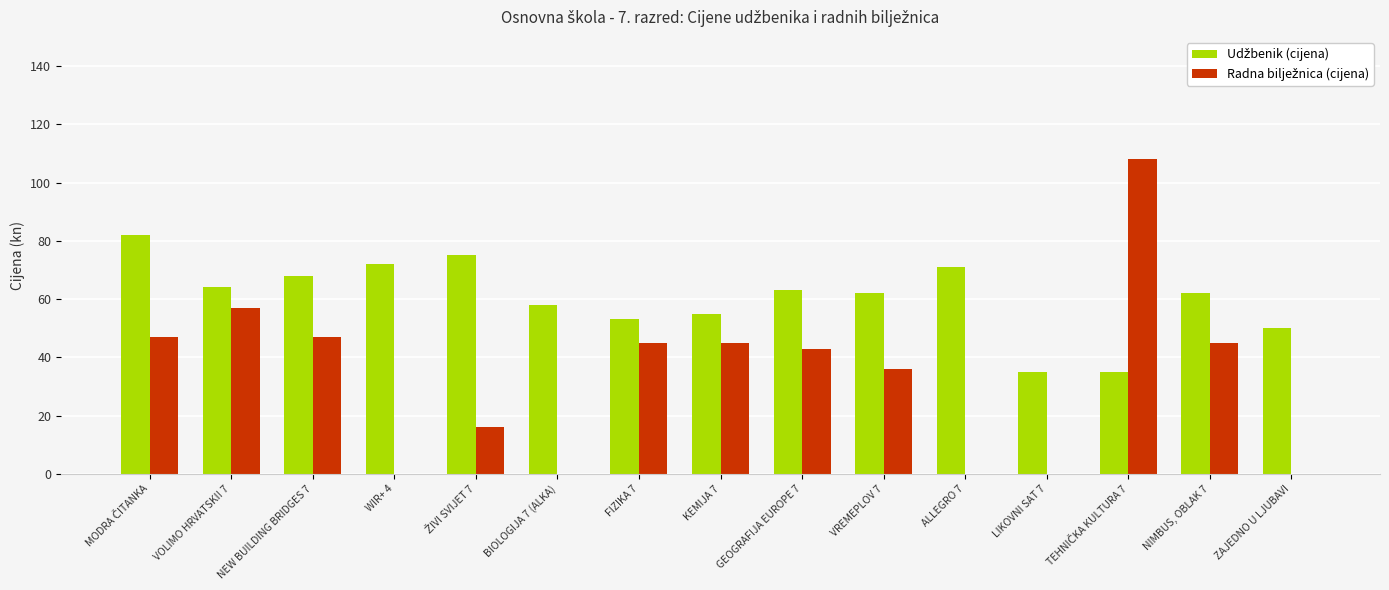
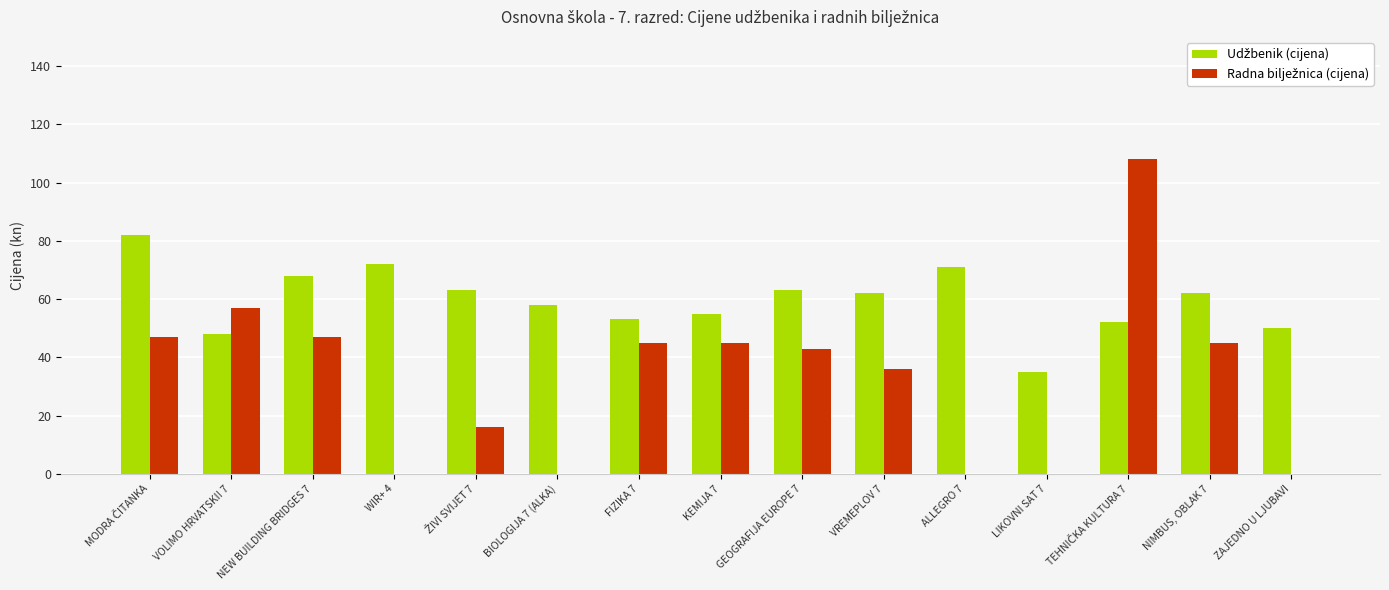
  {
    "Udžbenik (cijena)": {
      "MODRA ČITANKA": 82,
-     "VOLIMO HRVATSKI! 7": 64,
+     "VOLIMO HRVATSKI! 7": 48,
      "NEW BUILDING BRIDGES 7": 68,
      "WIR+ 4": 72,
-     "ŽIVI SVIJET 7": 75,
+     "ŽIVI SVIJET 7": 63,
      "BIOLOGIJA 7 (ALKA)": 58,
      "FIZIKA 7": 53,
      "KEMIJA 7": 55,
      "GEOGRAFIJA EUROPE 7": 63,
      "VREMEPLOV 7": 62,
      "ALLEGRO 7": 71,
      "LIKOVNI SAT 7": 35,
-     "TEHNIČKA KULTURA 7": 35,
+     "TEHNIČKA KULTURA 7": 52,
      "NIMBUS, OBLAK 7": 62,
      "ZAJEDNO U LJUBAVI": 50
    },
    "Radna bilježnica (cijena)": {
      "MODRA ČITANKA": 47,
      "VOLIMO HRVATSKI! 7": 57,
      "NEW BUILDING BRIDGES 7": 47,
      "WIR+ 4": 0,
      "ŽIVI SVIJET 7": 16,
      "BIOLOGIJA 7 (ALKA)": 0,
      "FIZIKA 7": 45,
      "KEMIJA 7": 45,
      "GEOGRAFIJA EUROPE 7": 43,
      "VREMEPLOV 7": 36,
      "ALLEGRO 7": 0,
      "LIKOVNI SAT 7": 0,
      "TEHNIČKA KULTURA 7": 108,
      "NIMBUS, OBLAK 7": 45,
      "ZAJEDNO U LJUBAVI": 0
    }
  }
